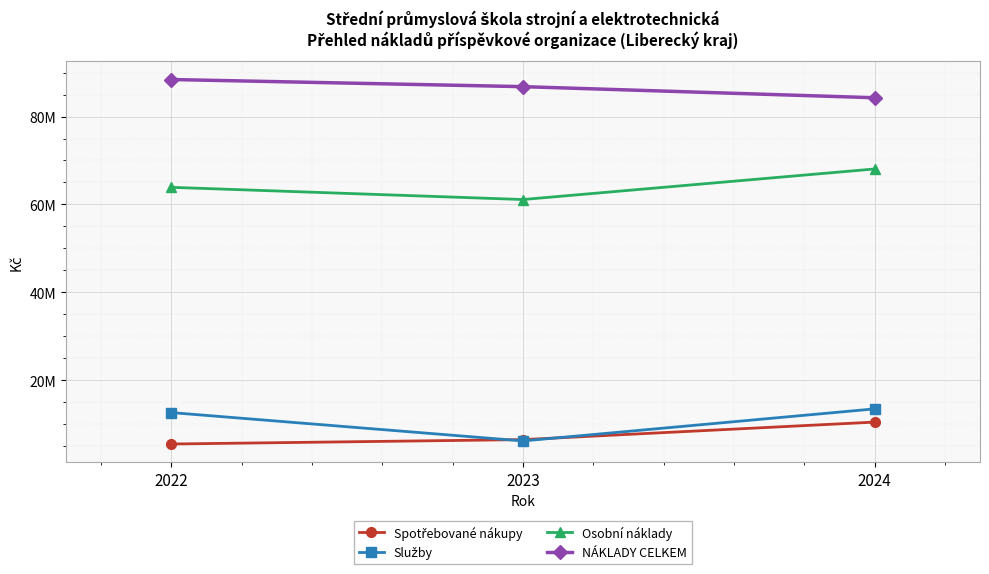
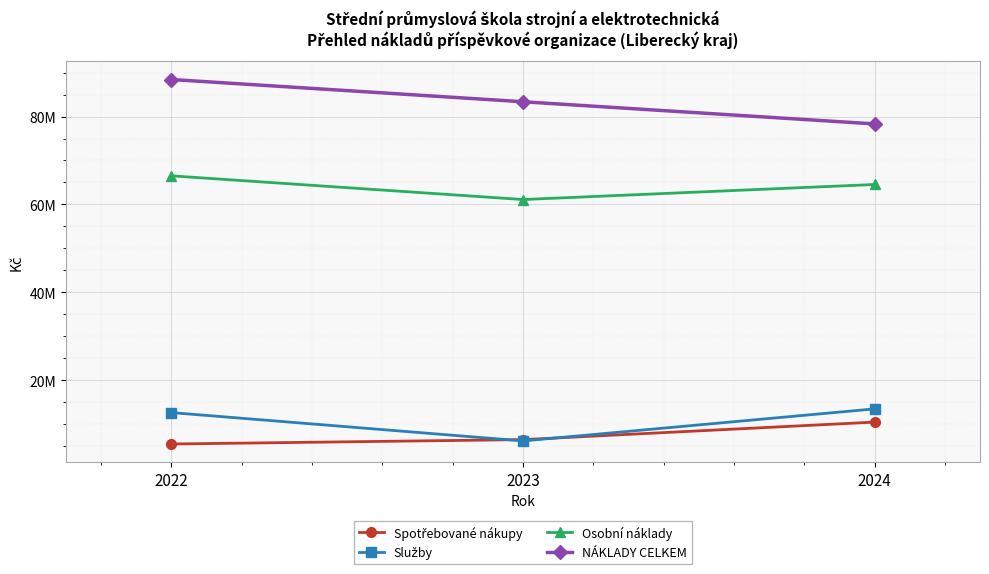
  {
    "Spotřebované nákupy": {
      "2022": 6000000,
      "2024": 10000000
    },
    "Služby": {
      "2022": 13000000,
      "2024": 13000000
    },
    "Osobní náklady": {
-     "2022": 64000000,
+     "2022": 67000000,
      "2023": 61000000,
-     "2024": 68000000
+     "2024": 65000000
    },
    "NÁKLADY CELKEM": {
      "2022": 88000000,
-     "2023": 87000000,
-     "2024": 84000000
+     "2023": 83000000,
+     "2024": 78000000
    }
  }
